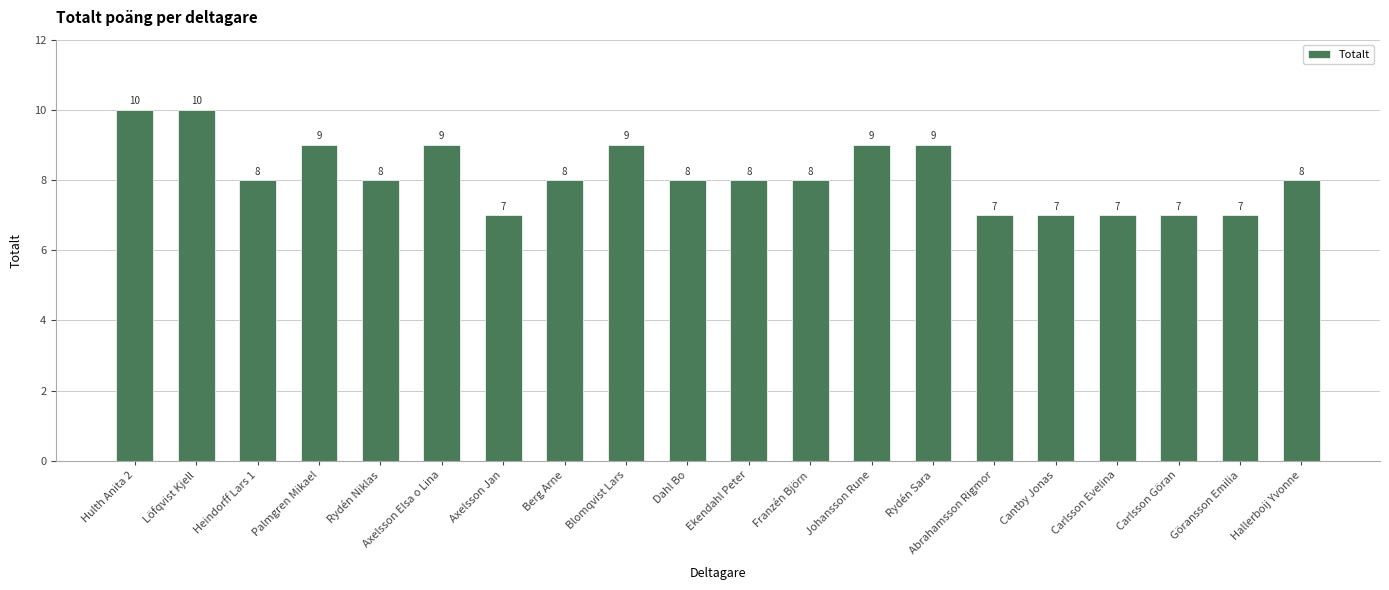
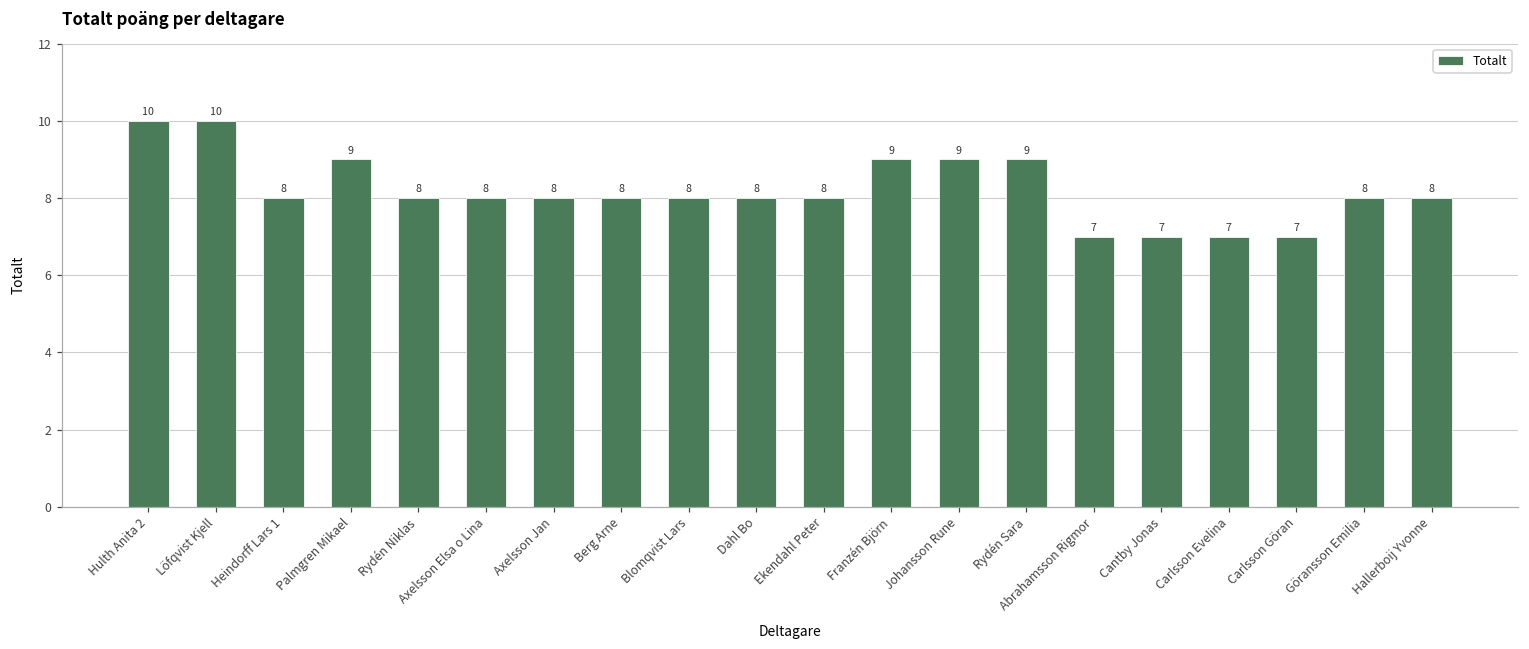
  {
    "Hulth Anita 2": 10,
    "Löfqvist Kjell": 10,
    "Heindorff Lars 1": 8,
    "Palmgren Mikael": 9,
    "Rydén Niklas": 8,
-   "Axelsson Elsa o Lina": 9,
-   "Axelsson Jan": 7,
+   "Axelsson Elsa o Lina": 8,
+   "Axelsson Jan": 8,
    "Berg Arne": 8,
-   "Blomqvist Lars": 9,
+   "Blomqvist Lars": 8,
    "Dahl Bo": 8,
    "Ekendahl Peter": 8,
-   "Franzén Björn": 8,
+   "Franzén Björn": 9,
    "Johansson Rune": 9,
    "Rydén Sara": 9,
    "Abrahamsson Rigmor": 7,
    "Cantby Jonas": 7,
    "Carlsson Evelina": 7,
    "Carlsson Göran": 7,
-   "Göransson Emilia": 7,
+   "Göransson Emilia": 8,
    "Hallerboij Yvonne": 8
  }
